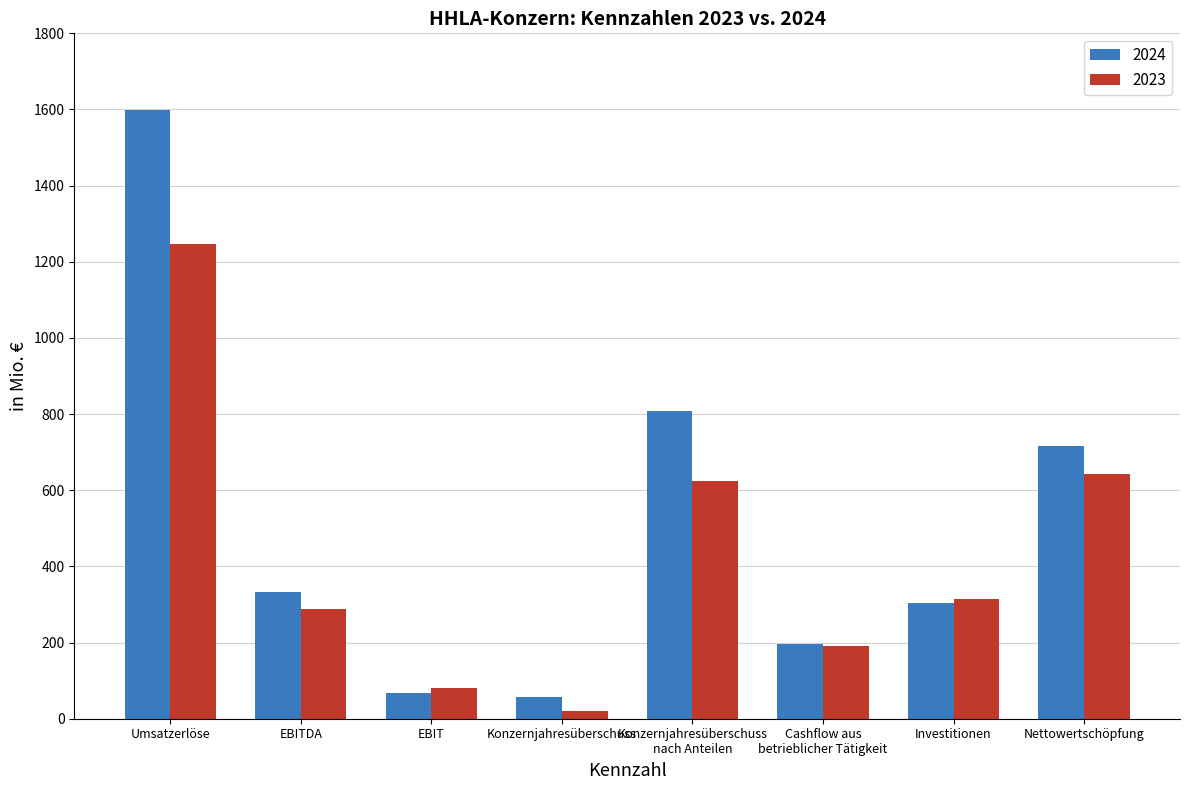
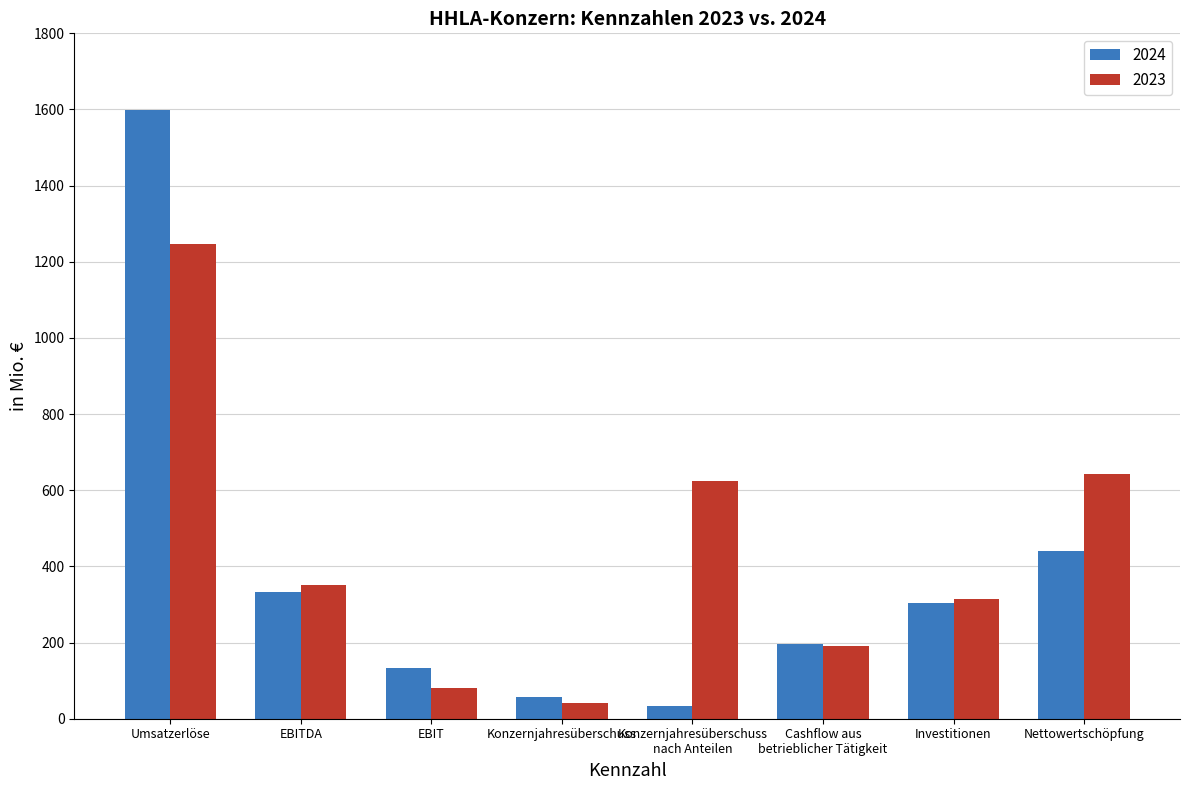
  {
    "2024": {
      "Umsatzerlöse": 1600,
      "EBITDA": 330,
-     "EBIT": 70,
+     "EBIT": 130,
      "Konzernjahresüberschuss": 60,
-     "Konzernjahresüberschuss nach Anteilen": 810,
+     "Konzernjahresüberschuss nach Anteilen": 30,
      "Cashflow aus betrieblicher Tätigkeit": 200,
      "Investitionen": 300,
-     "Nettowertschöpfung": 720
+     "Nettowertschöpfung": 440
    },
    "2023": {
      "Umsatzerlöse": 1250,
-     "EBITDA": 290,
+     "EBITDA": 350,
      "EBIT": 80,
-     "Konzernjahresüberschuss": 20,
+     "Konzernjahresüberschuss": 40,
      "Konzernjahresüberschuss nach Anteilen": 620,
      "Cashflow aus betrieblicher Tätigkeit": 190,
      "Investitionen": 310,
      "Nettowertschöpfung": 640
    }
  }
